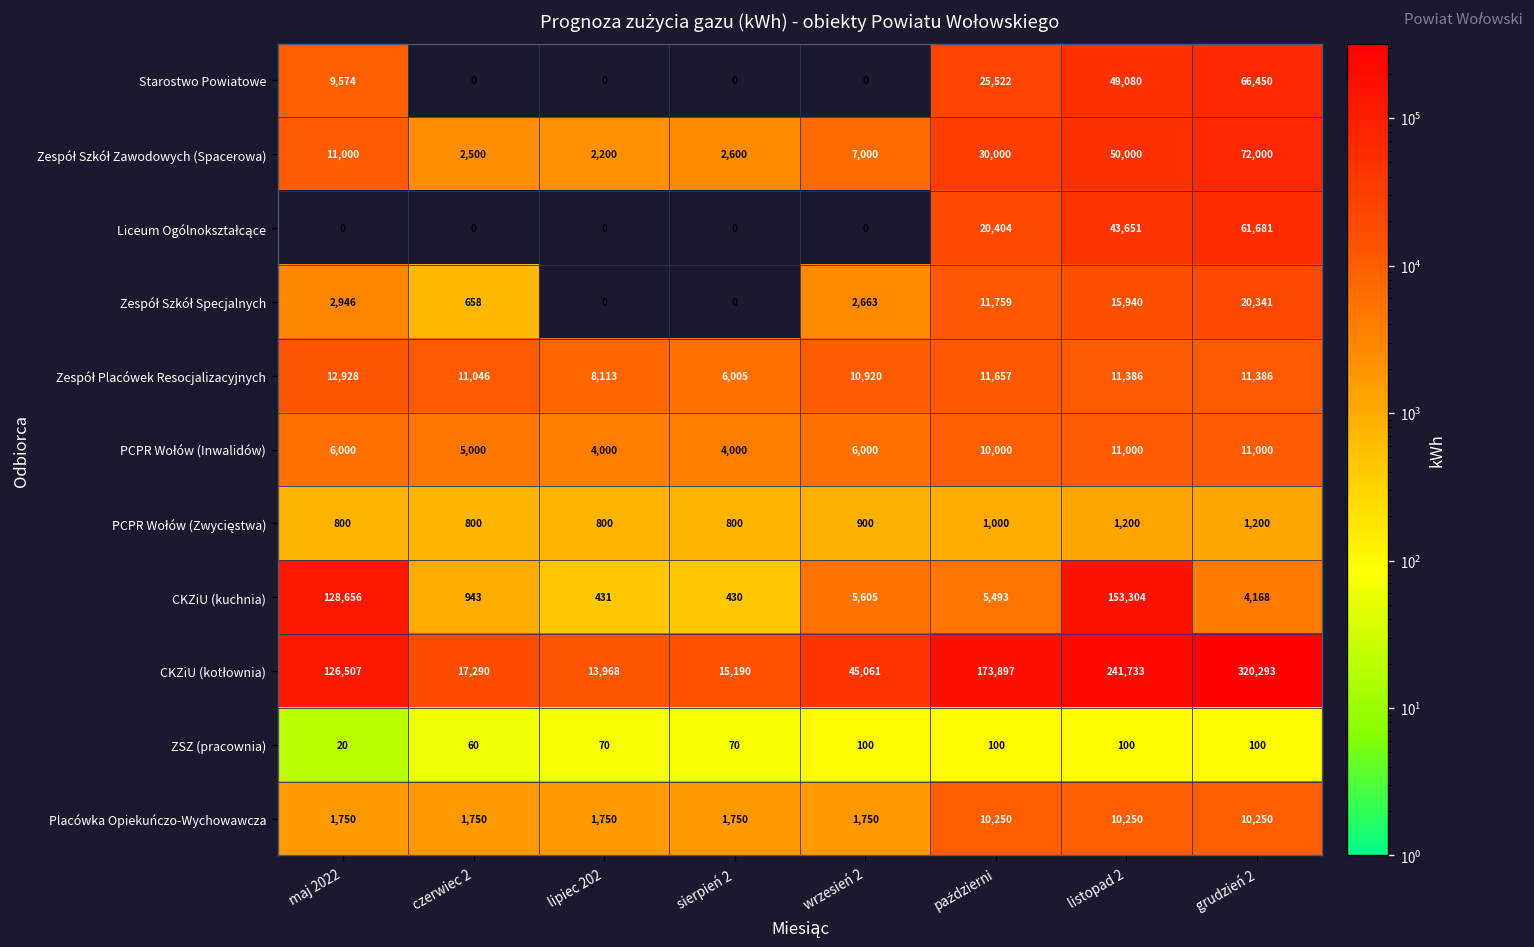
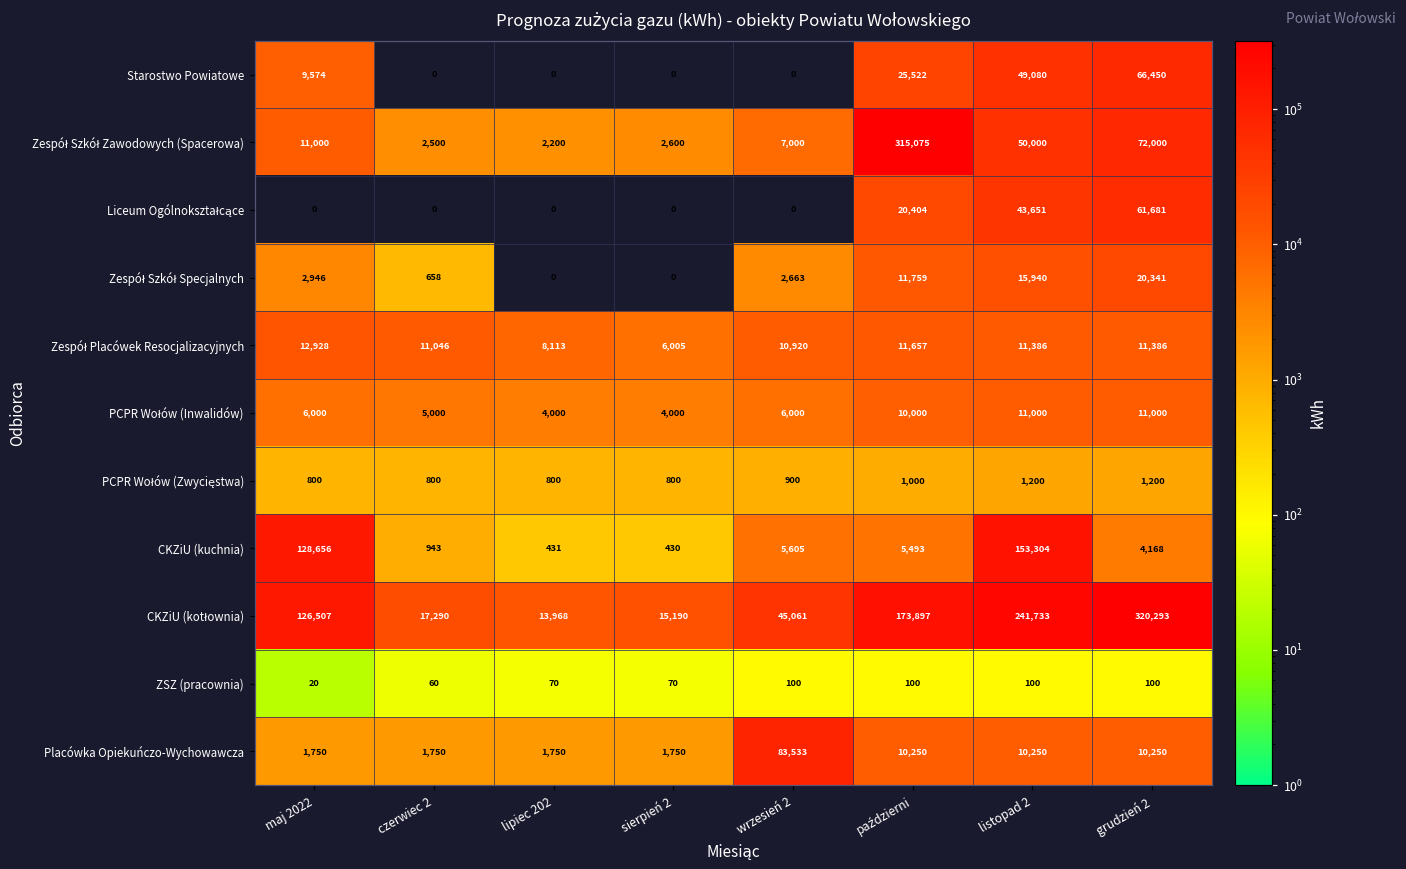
  {
    "Starostwo Powiatowe": {
      "maj 2022": "9,574",
      "październi": "25,522",
      "listopad 2": "49,080",
      "grudzień 2": "66,450"
    },
    "Zespół Szkół Zawodowych (Spacerowa)": {
      "maj 2022": "11,000",
      "czerwiec 2": "2,500",
      "lipiec 202": "2,200",
      "sierpień 2": "2,600",
      "wrzesień 2": "7,000",
-     "październi": "30,000",
+     "październi": "315,075",
      "listopad 2": "50,000",
      "grudzień 2": "72,000"
    },
    "Liceum Ogólnokształcące": {
      "październi": "20,404",
      "listopad 2": "43,651",
      "grudzień 2": "61,681"
    },
    "Zespół Szkół Specjalnych": {
      "maj 2022": "2,946",
      "czerwiec 2": "658",
      "wrzesień 2": "2,663",
      "październi": "11,759",
      "listopad 2": "15,940",
      "grudzień 2": "20,341"
    },
    "Zespół Placówek Resocjalizacyjnych": {
      "maj 2022": "12,928",
      "czerwiec 2": "11,046",
      "lipiec 202": "8,113",
      "sierpień 2": "6,005",
      "wrzesień 2": "10,920",
      "październi": "11,657",
      "listopad 2": "11,386",
      "grudzień 2": "11,386"
    },
    "PCPR Wołów (Inwalidów)": {
      "maj 2022": "6,000",
      "czerwiec 2": "5,000",
      "lipiec 202": "4,000",
      "sierpień 2": "4,000",
      "wrzesień 2": "6,000",
      "październi": "10,000",
      "listopad 2": "11,000",
      "grudzień 2": "11,000"
    },
    "PCPR Wołów (Zwycięstwa)": {
      "maj 2022": "800",
      "czerwiec 2": "800",
      "lipiec 202": "800",
      "sierpień 2": "800",
      "wrzesień 2": "900",
      "październi": "1,000",
      "listopad 2": "1,200",
      "grudzień 2": "1,200"
    },
    "CKZiU (kuchnia)": {
      "maj 2022": "128,656",
      "czerwiec 2": "943",
      "lipiec 202": "431",
      "sierpień 2": "430",
      "wrzesień 2": "5,605",
      "październi": "5,493",
      "listopad 2": "153,304",
      "grudzień 2": "4,168"
    },
    "CKZiU (kotłownia)": {
      "maj 2022": "126,507",
      "czerwiec 2": "17,290",
      "lipiec 202": "13,968",
      "sierpień 2": "15,190",
      "wrzesień 2": "45,061",
      "październi": "173,897",
      "listopad 2": "241,733",
      "grudzień 2": "320,293"
    },
    "ZSZ (pracownia)": {
      "maj 2022": "20",
      "czerwiec 2": "60",
      "lipiec 202": "70",
      "sierpień 2": "70",
      "wrzesień 2": "100",
      "październi": "100",
      "listopad 2": "100",
      "grudzień 2": "100"
    },
    "Placówka Opiekuńczo-Wychowawcza": {
      "maj 2022": "1,750",
      "czerwiec 2": "1,750",
      "lipiec 202": "1,750",
      "sierpień 2": "1,750",
-     "wrzesień 2": "1,750",
+     "wrzesień 2": "83,533",
      "październi": "10,250",
      "listopad 2": "10,250",
      "grudzień 2": "10,250"
    }
  }
